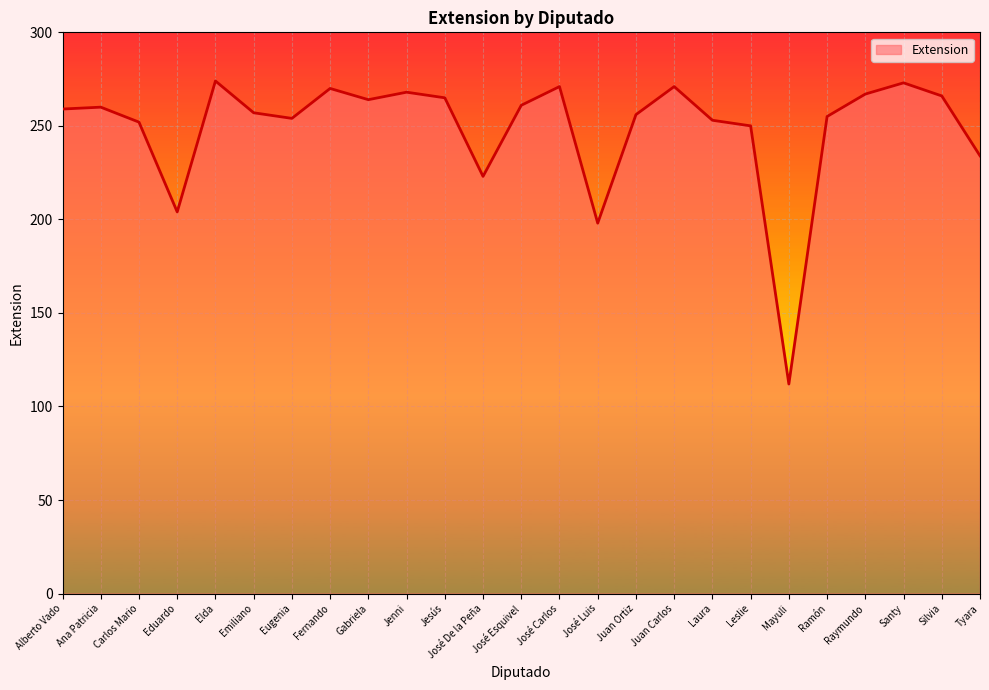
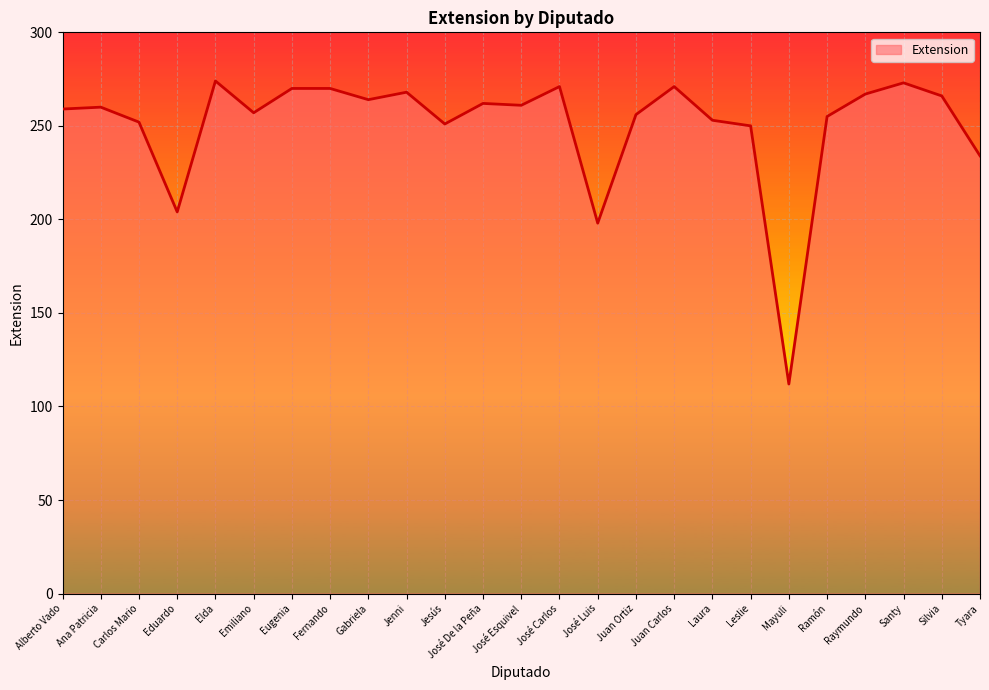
  {
    "Alberto Vado": 259,
    "Ana Patricia": 260,
    "Carlos Mario": 252,
    "Eduardo": 204,
    "Elda": 274,
    "Emiliano": 257,
-   "Eugenia": 254,
+   "Eugenia": 270,
    "Fernando": 270,
    "Gabriela": 264,
    "Jenni": 268,
-   "Jesús": 265,
-   "José De la Peña": 223,
+   "Jesús": 251,
+   "José De la Peña": 262,
    "José Esquivel": 261,
    "José Carlos": 271,
    "José Luis": 198,
    "Juan Ortiz": 256,
    "Juan Carlos": 271,
    "Laura": 253,
    "Leslie": 250,
    "Mayuli": 112,
    "Ramón": 255,
    "Raymundo": 267,
    "Santy": 273,
    "Silvia": 266,
    "Tyara": 234
  }
